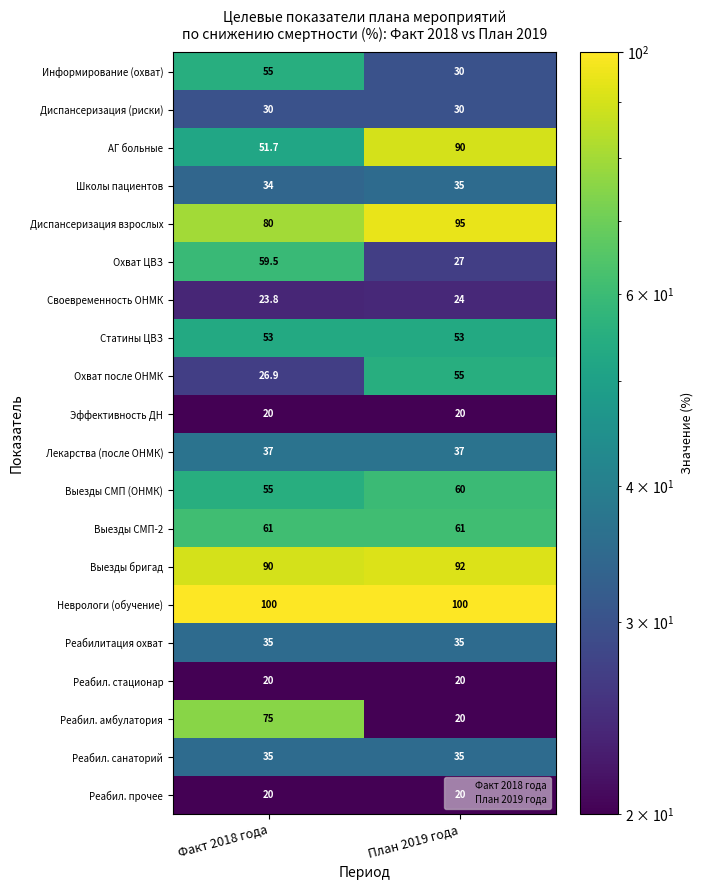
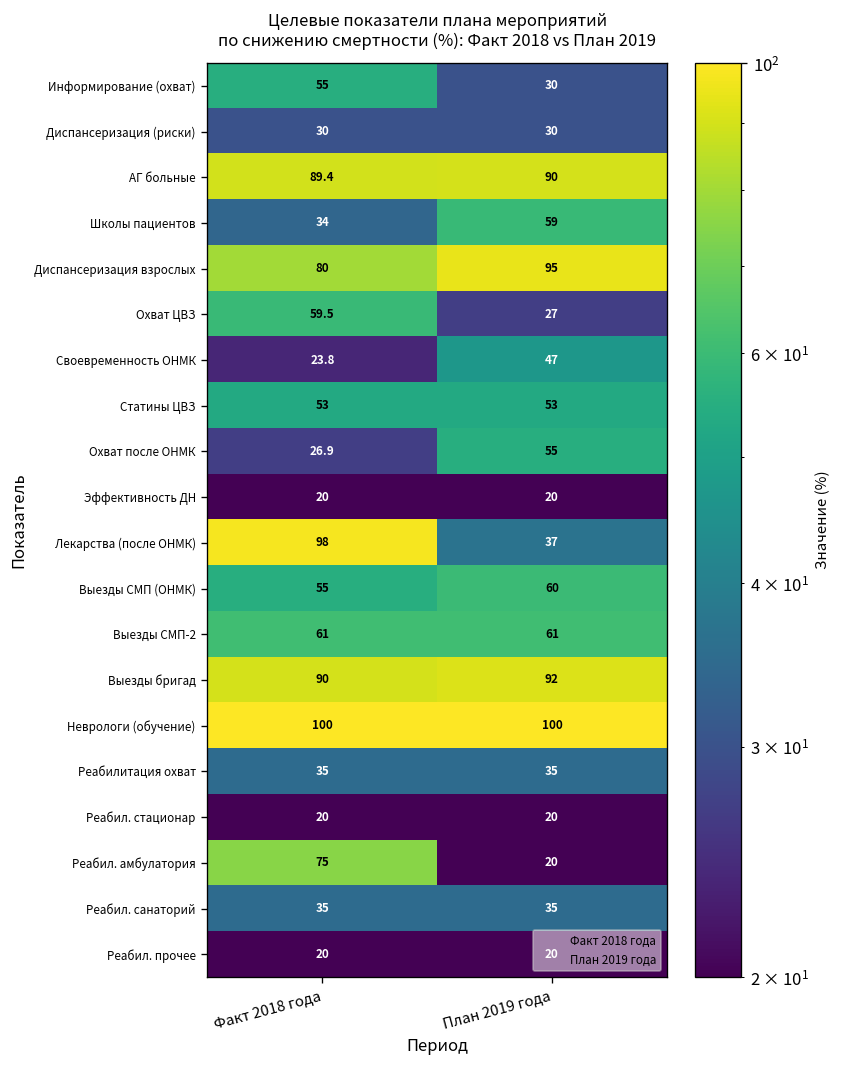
  {
    "Информирование (охват)": {
      "Факт 2018 года": 55,
      "План 2019 года": 30
    },
    "Диспансеризация (риски)": {
      "Факт 2018 года": 30,
      "План 2019 года": 30
    },
    "АГ больные": {
-     "Факт 2018 года": 51.7,
+     "Факт 2018 года": 89.4,
      "План 2019 года": 90
    },
    "Школы пациентов": {
      "Факт 2018 года": 34,
-     "План 2019 года": 35
+     "План 2019 года": 59
    },
    "Диспансеризация взрослых": {
      "Факт 2018 года": 80,
      "План 2019 года": 95
    },
    "Охват ЦВЗ": {
      "Факт 2018 года": 59.5,
      "План 2019 года": 27
    },
    "Своевременность ОНМК": {
      "Факт 2018 года": 23.8,
-     "План 2019 года": 24
+     "План 2019 года": 47
    },
    "Статины ЦВЗ": {
      "Факт 2018 года": 53,
      "План 2019 года": 53
    },
    "Охват после ОНМК": {
      "Факт 2018 года": 26.9,
      "План 2019 года": 55
    },
    "Эффективность ДН": {
      "Факт 2018 года": 20,
      "План 2019 года": 20
    },
    "Лекарства (после ОНМК)": {
-     "Факт 2018 года": 37,
+     "Факт 2018 года": 98,
      "План 2019 года": 37
    },
    "Выезды СМП (ОНМК)": {
      "Факт 2018 года": 55,
      "План 2019 года": 60
    },
    "Выезды СМП-2": {
      "Факт 2018 года": 61,
      "План 2019 года": 61
    },
    "Выезды бригад": {
      "Факт 2018 года": 90,
      "План 2019 года": 92
    },
    "Неврологи (обучение)": {
      "Факт 2018 года": 100,
      "План 2019 года": 100
    },
    "Реабилитация охват": {
      "Факт 2018 года": 35,
      "План 2019 года": 35
    },
    "Реабил. стационар": {
      "Факт 2018 года": 20,
      "План 2019 года": 20
    },
    "Реабил. амбулатория": {
      "Факт 2018 года": 75,
      "План 2019 года": 20
    },
    "Реабил. санаторий": {
      "Факт 2018 года": 35,
      "План 2019 года": 35
    },
    "Реабил. прочее": {
      "Факт 2018 года": 20
    }
  }
